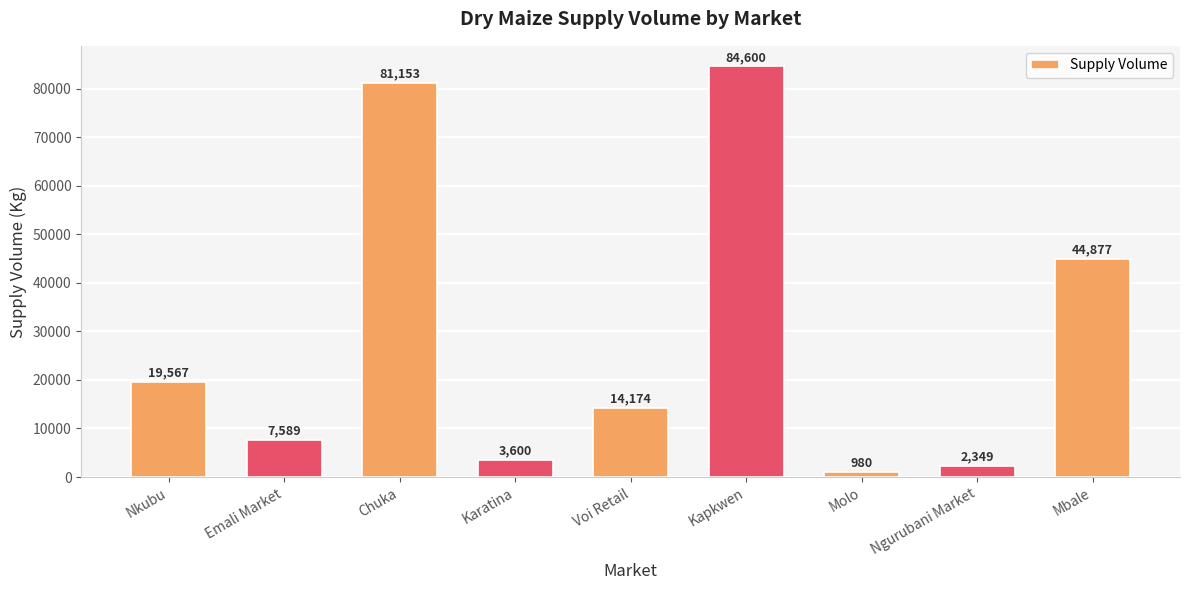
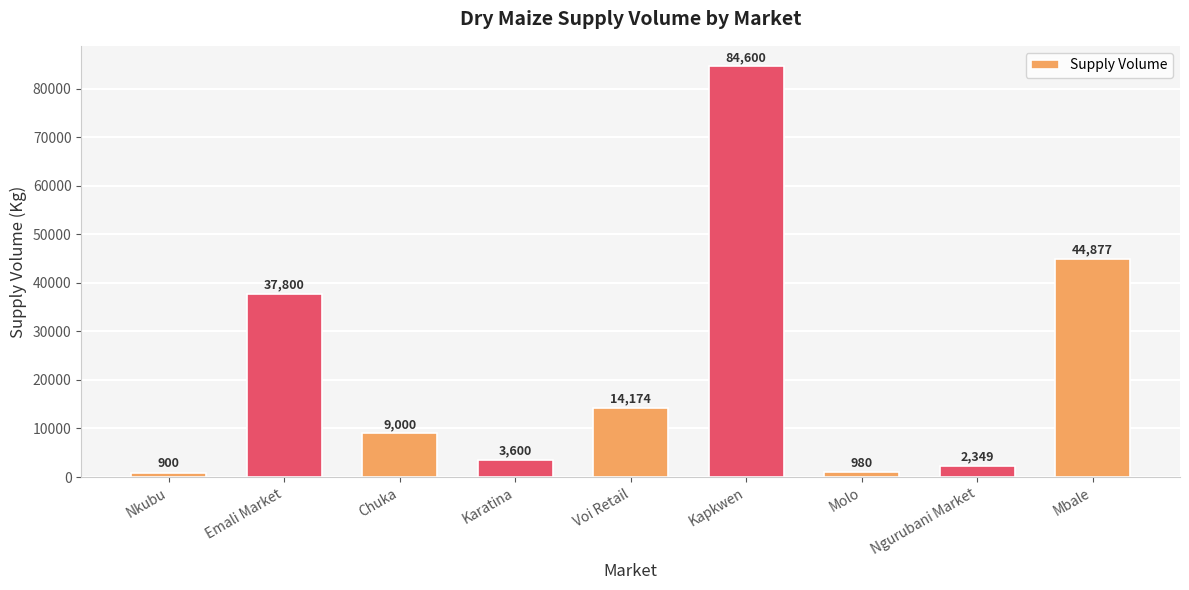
  {
-   "Nkubu": "19,567",
-   "Emali Market": "7,589",
-   "Chuka": "81,153",
+   "Nkubu": "900",
+   "Emali Market": "37,800",
+   "Chuka": "9,000",
    "Karatina": "3,600",
    "Voi Retail": "14,174",
    "Kapkwen": "84,600",
    "Molo": "980",
    "Ngurubani Market": "2,349",
    "Mbale": "44,877"
  }
